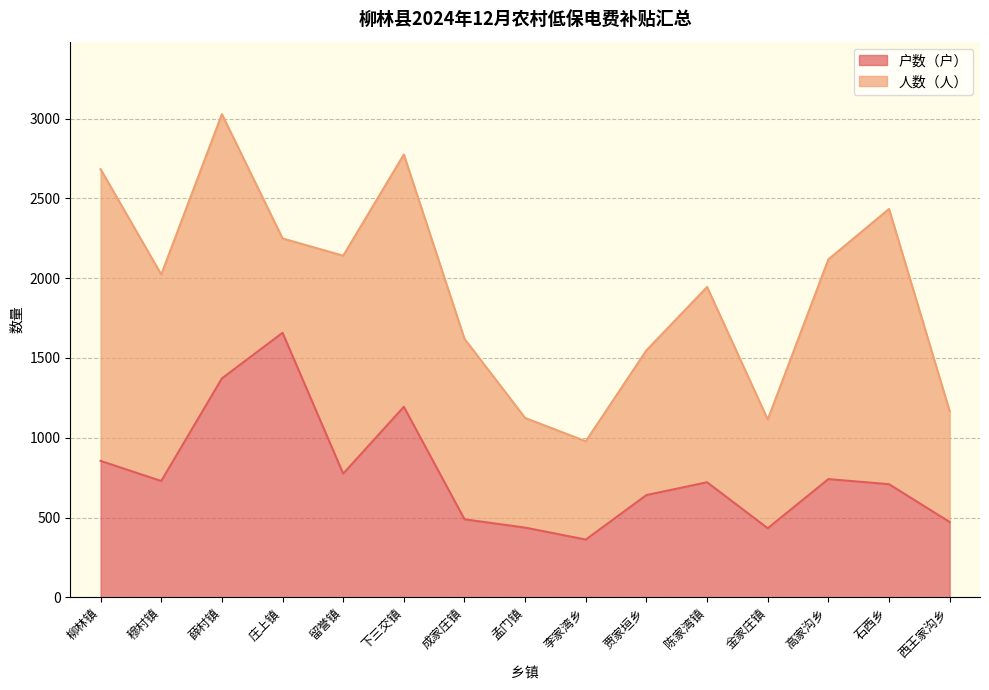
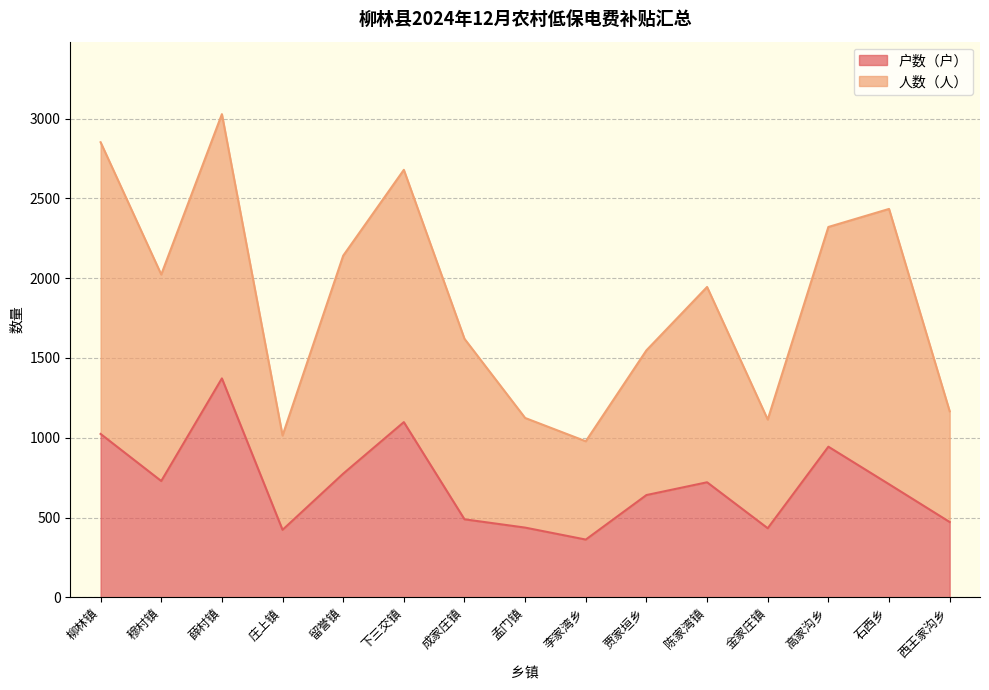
  {
    "户数（户）": {
-     "柳林镇": 860,
+     "柳林镇": 1020,
      "穆村镇": 730,
      "薛村镇": 1370,
-     "庄上镇": 1660,
+     "庄上镇": 420,
      "留誉镇": 780,
-     "下三交镇": 1190,
+     "下三交镇": 1100,
      "成家庄镇": 490,
      "孟门镇": 440,
      "李家湾乡": 360,
      "贾家垣乡": 640,
      "陈家湾镇": 720,
      "金家庄镇": 430,
-     "高家沟乡": 740,
+     "高家沟乡": 940,
      "石西乡": 710,
      "西王家沟乡": 470
    },
    "人数（人）": {
      "柳林镇": 1830,
      "穆村镇": 1290,
      "薛村镇": 1660,
      "庄上镇": 590,
      "留誉镇": 1370,
      "下三交镇": 1580,
      "成家庄镇": 1130,
      "孟门镇": 690,
      "李家湾乡": 620,
      "贾家垣乡": 910,
      "陈家湾镇": 1220,
      "金家庄镇": 680,
      "高家沟乡": 1380,
      "石西乡": 1730,
      "西王家沟乡": 690
    }
  }
